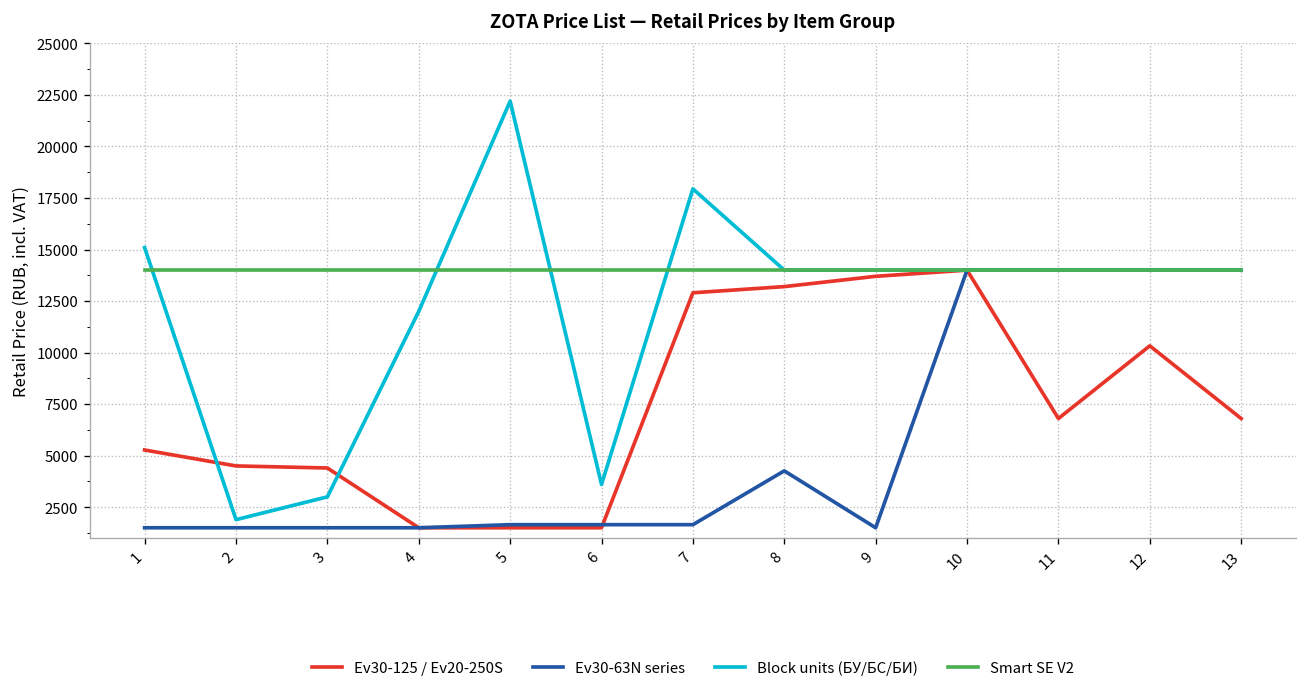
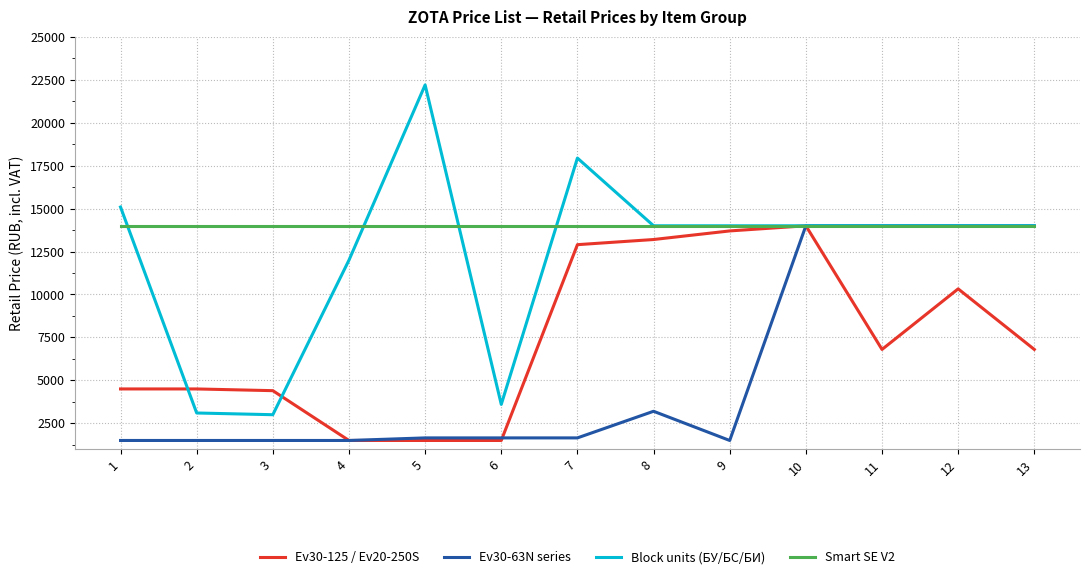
  {
    "Ev30-125 / Ev20-250S": {
-     "1": 5300,
+     "1": 4500,
      "2": 4500,
      "3": 4400,
      "5": 1500,
      "6": 1500,
      "7": 12900,
      "8": 13200,
      "9": 13700,
      "11": 6800,
      "12": 10300,
      "13": 6800
    },
    "Ev30-63N series": {
      "1": 1500,
      "2": 1500,
      "3": 1500,
      "5": 1700,
      "6": 1700,
      "7": 1700,
-     "8": 4300,
+     "8": 3200,
      "9": 1500
    },
    "Block units (БУ/БС/БИ)": {
      "1": 15100,
-     "2": 1900,
+     "2": 3100,
      "3": 3000,
      "4": 12000,
      "5": 22200,
      "6": 3600,
      "7": 17900
    },
    "Smart SE V2": {
      "1": 14000,
      "2": 14000,
      "3": 14000,
      "4": 14000,
      "5": 14000,
      "6": 14000,
      "7": 14000
    }
  }
